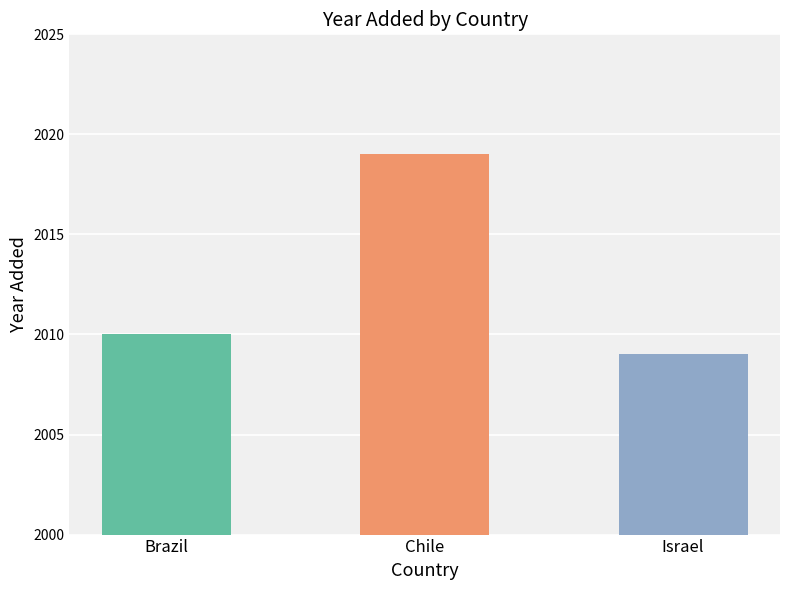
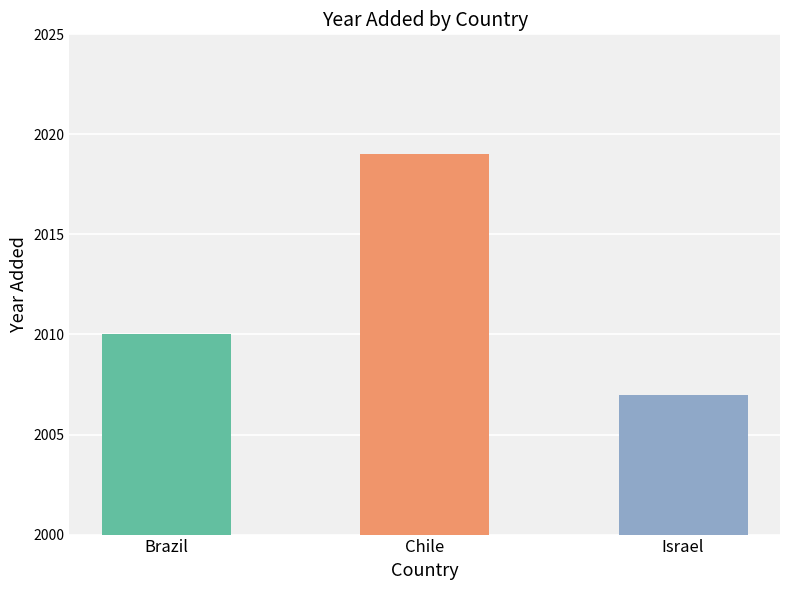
  {
    "Brazil": 2010,
    "Chile": 2019,
-   "Israel": 2009
+   "Israel": 2007
  }
